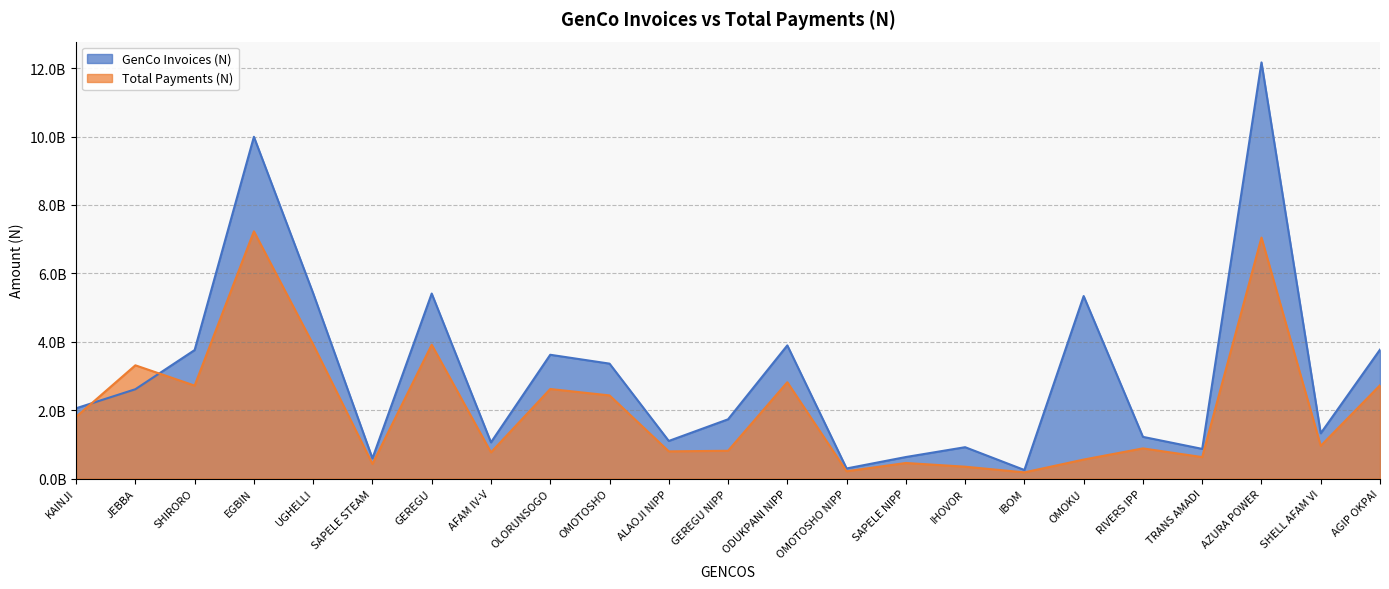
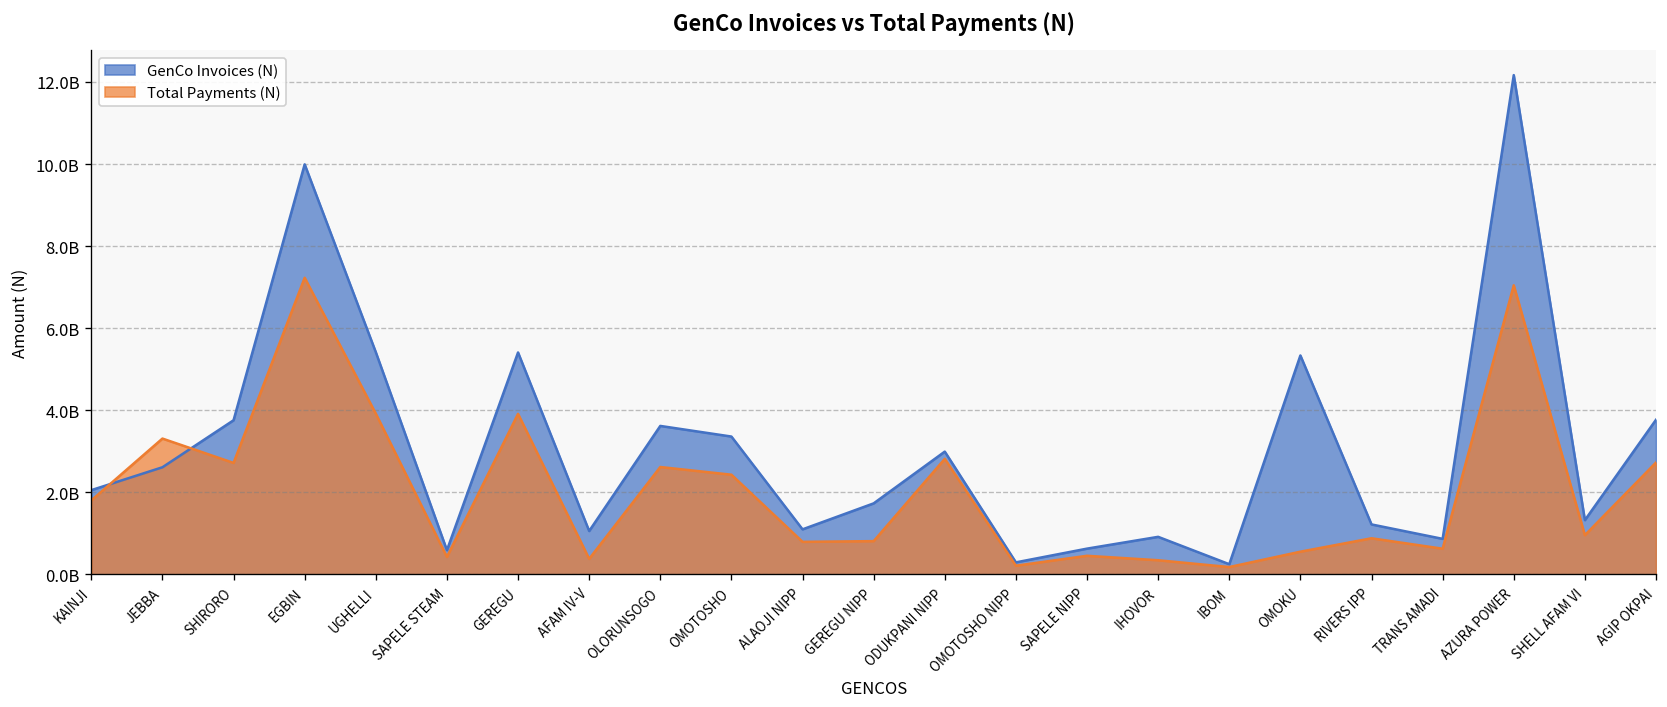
  {
    "GenCo Invoices (N)": {
      "KAINJI": 2100000000,
      "JEBBA": 2600000000,
      "SHIRORO": 3800000000,
      "EGBIN": 10000000000,
      "UGHELLI": 5400000000,
      "SAPELE STEAM": 600000000,
      "GEREGU": 5400000000,
      "AFAM IV-V": 1100000000,
      "OLORUNSOGO": 3600000000,
      "OMOTOSHO": 3400000000,
      "ALAOJI NIPP": 1100000000,
      "GEREGU NIPP": 1700000000,
-     "ODUKPANI NIPP": 3900000000,
+     "ODUKPANI NIPP": 3000000000,
      "OMOTOSHO NIPP": 300000000,
      "SAPELE NIPP": 600000000,
      "IHOVOR": 900000000,
      "OMOKU": 5300000000,
      "RIVERS IPP": 1200000000,
      "TRANS AMADI": 900000000,
      "AZURA POWER": 12200000000,
      "SHELL AFAM VI": 1300000000,
      "AGIP OKPAI": 3800000000
    },
    "Total Payments (N)": {
      "KAINJI": 1800000000,
      "JEBBA": 3300000000,
      "SHIRORO": 2700000000,
      "EGBIN": 7200000000,
      "UGHELLI": 3900000000,
      "SAPELE STEAM": 400000000,
      "GEREGU": 3900000000,
-     "AFAM IV-V": 800000000,
+     "AFAM IV-V": 400000000,
      "OLORUNSOGO": 2600000000,
      "OMOTOSHO": 2400000000,
      "ALAOJI NIPP": 800000000,
      "GEREGU NIPP": 800000000,
      "ODUKPANI NIPP": 2800000000,
      "OMOTOSHO NIPP": 200000000,
      "SAPELE NIPP": 500000000,
      "IHOVOR": 300000000,
      "OMOKU": 600000000,
      "RIVERS IPP": 900000000,
      "TRANS AMADI": 600000000,
      "AZURA POWER": 7000000000,
      "SHELL AFAM VI": 1000000000,
      "AGIP OKPAI": 2700000000
    }
  }
